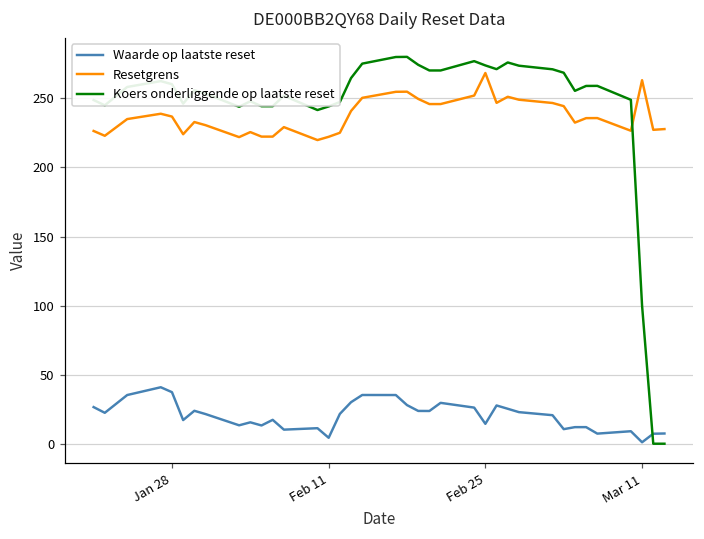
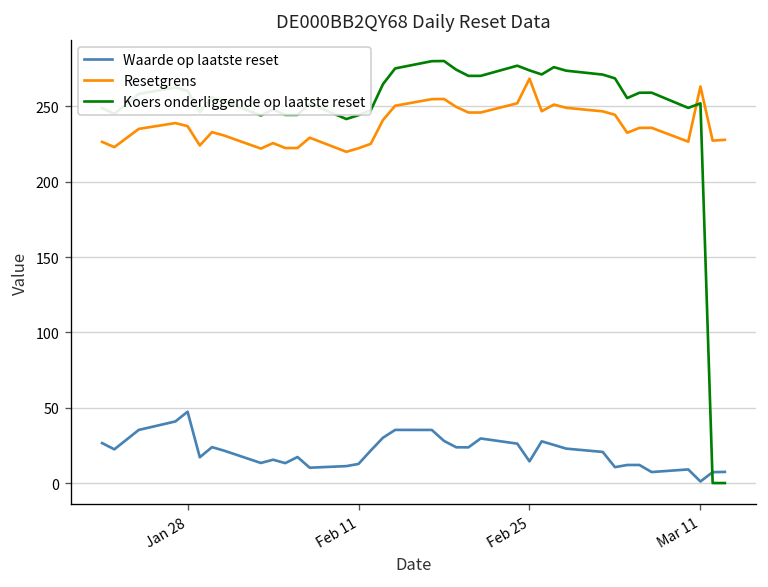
  {
    "Waarde op laatste reset": {
-     "Jan 28": 37,
-     "Feb 11": 4,
+     "Jan 28": 47,
+     "Feb 11": 13,
      "Feb 25": 14,
      "Mar 11": 1
    },
    "Resetgrens": {
      "Jan 28": 237,
      "Feb 11": 222,
      "Feb 25": 268,
      "Mar 11": 263
    },
    "Koers onderliggende op laatste reset": {
      "Feb 25": 274,
-     "Mar 11": 100
+     "Mar 11": 252
    }
  }
